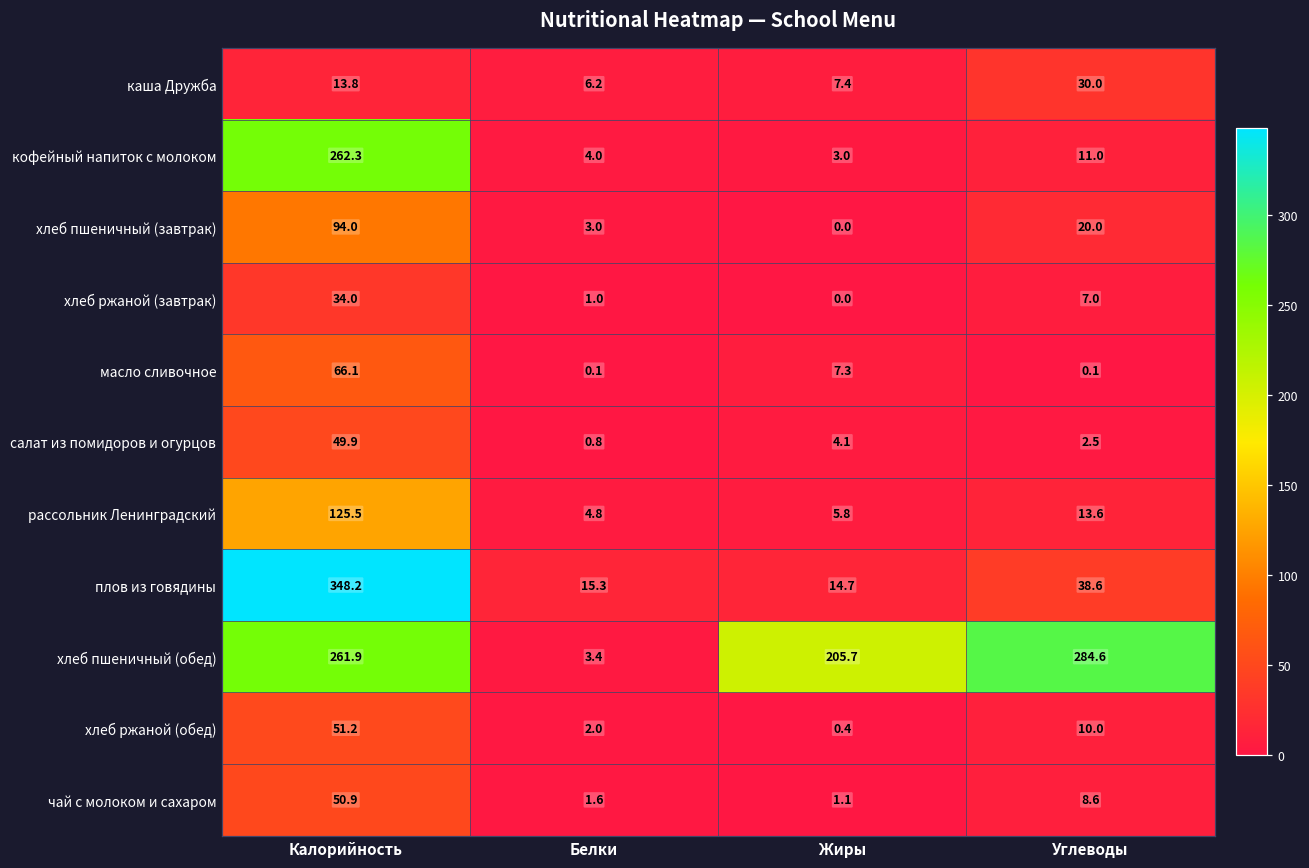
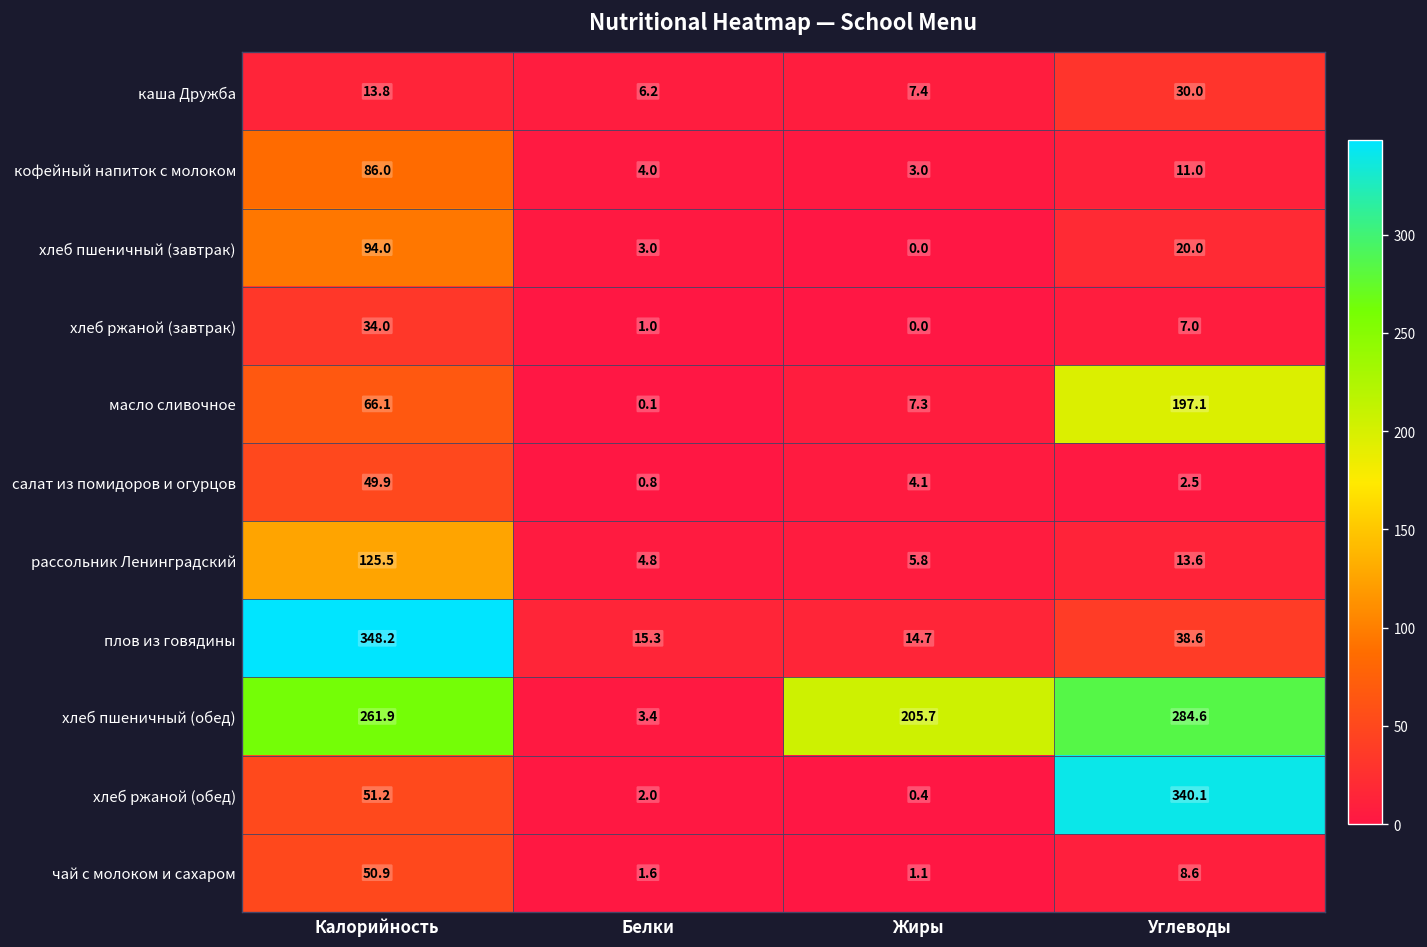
  {
    "кофейный напиток с молоком": {
-     "Калорийность": 262.3
+     "Калорийность": 86.0
    },
    "масло сливочное": {
-     "Углеводы": 0.1
+     "Углеводы": 197.1
    },
    "хлеб ржаной (обед)": {
-     "Углеводы": 10.0
+     "Углеводы": 340.1
    }
  }
